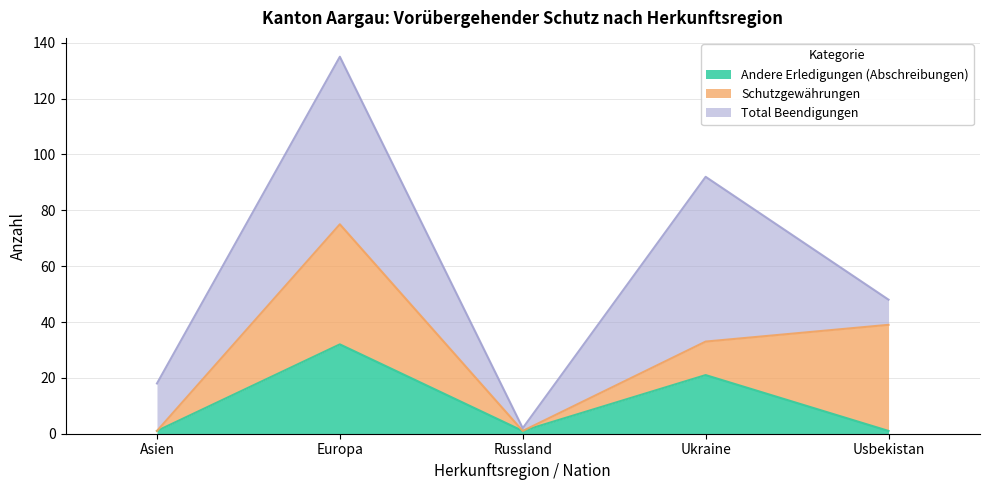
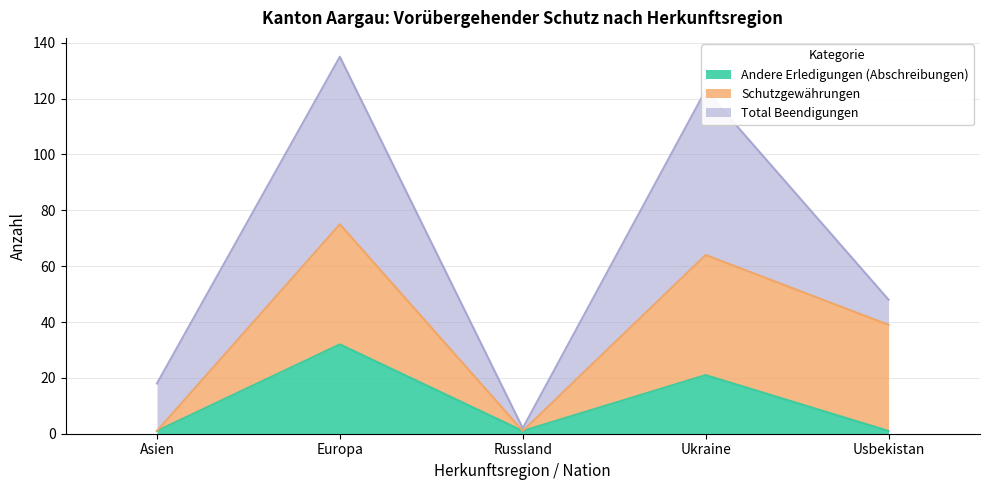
  {
    "Andere Erledigungen (Abschreibungen)": {
      "Europa": 32,
      "Ukraine": 21,
      "Usbekistan": 1
    },
    "Schutzgewährungen": {
      "Europa": 43,
-     "Ukraine": 12,
+     "Ukraine": 43,
      "Usbekistan": 38
    },
    "Total Beendigungen": {
      "Asien": 17,
      "Europa": 60,
      "Russland": 1,
      "Usbekistan": 9
    }
  }
